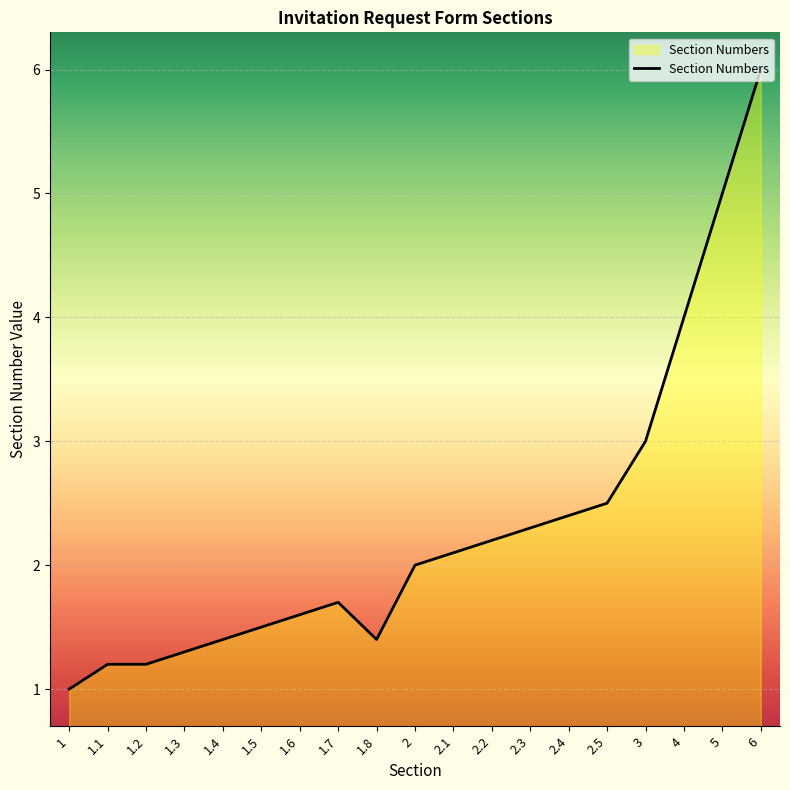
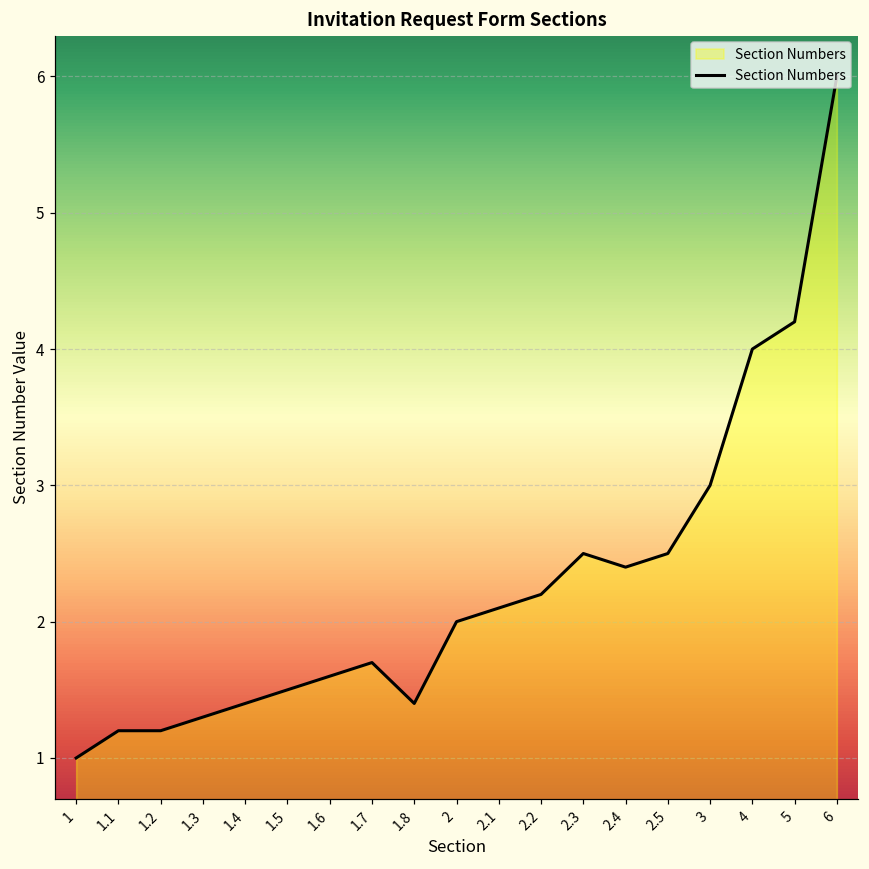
  {
    "1": 1.0,
    "1.1": 1.2,
    "1.2": 1.2,
    "1.3": 1.3,
    "1.4": 1.4,
    "1.5": 1.5,
    "1.6": 1.6,
    "1.7": 1.7,
    "1.8": 1.4,
    "2": 2.0,
    "2.1": 2.1,
    "2.2": 2.2,
-   "2.3": 2.3,
+   "2.3": 2.5,
    "2.4": 2.4,
    "2.5": 2.5,
    "3": 3.0,
    "4": 4.0,
-   "5": 5.0
+   "5": 4.2
  }
